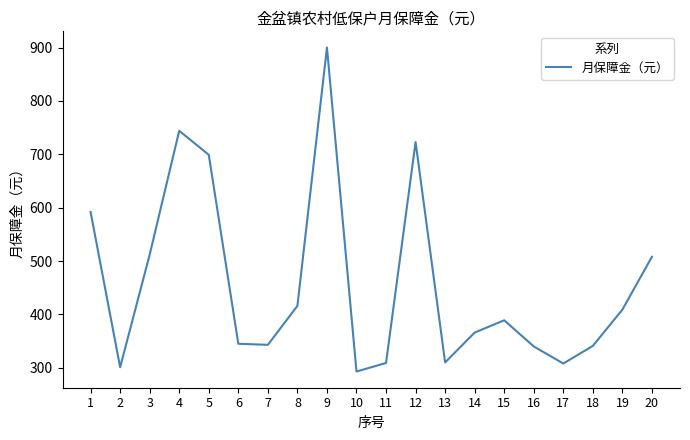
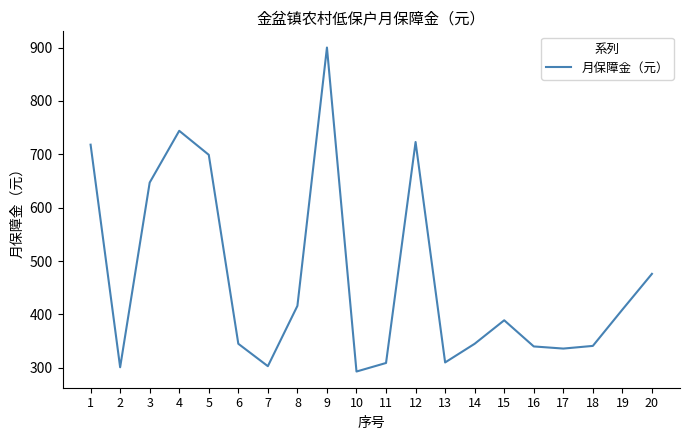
  {
-   "1": 590,
+   "1": 720,
    "2": 300,
-   "3": 510,
+   "3": 650,
    "4": 740,
    "5": 700,
    "6": 350,
-   "7": 340,
+   "7": 300,
    "8": 420,
    "9": 900,
    "10": 290,
    "11": 310,
    "12": 720,
    "13": 310,
-   "14": 370,
+   "14": 350,
    "15": 390,
    "16": 340,
-   "17": 310,
+   "17": 340,
    "18": 340,
    "19": 410,
-   "20": 510
+   "20": 480
  }
